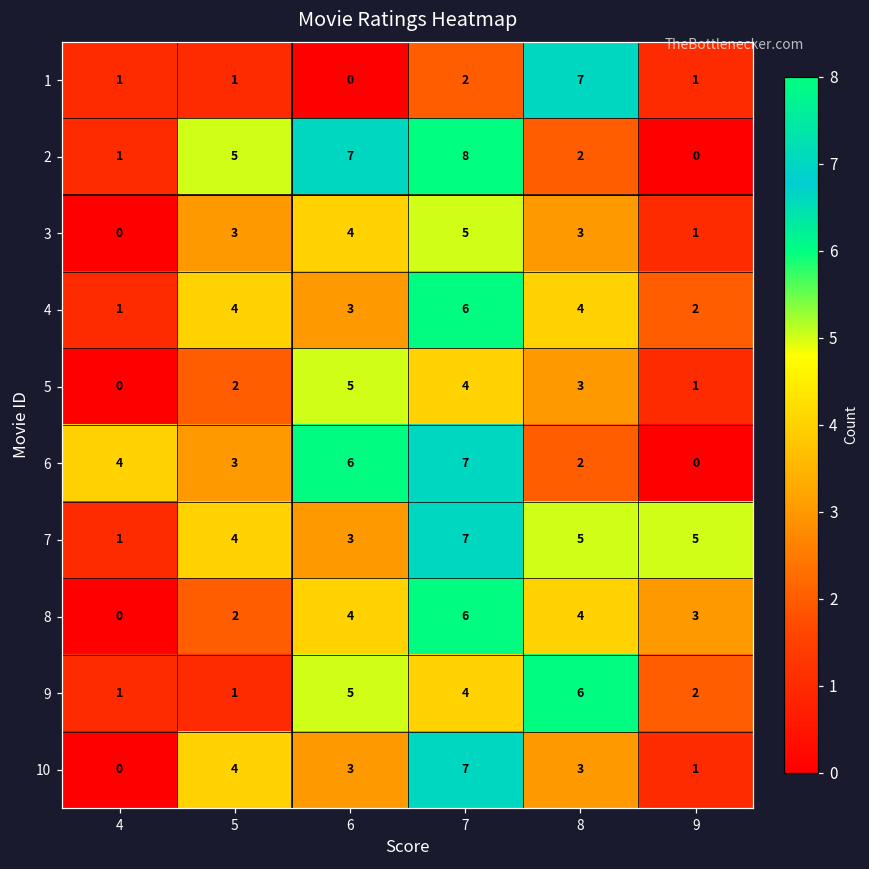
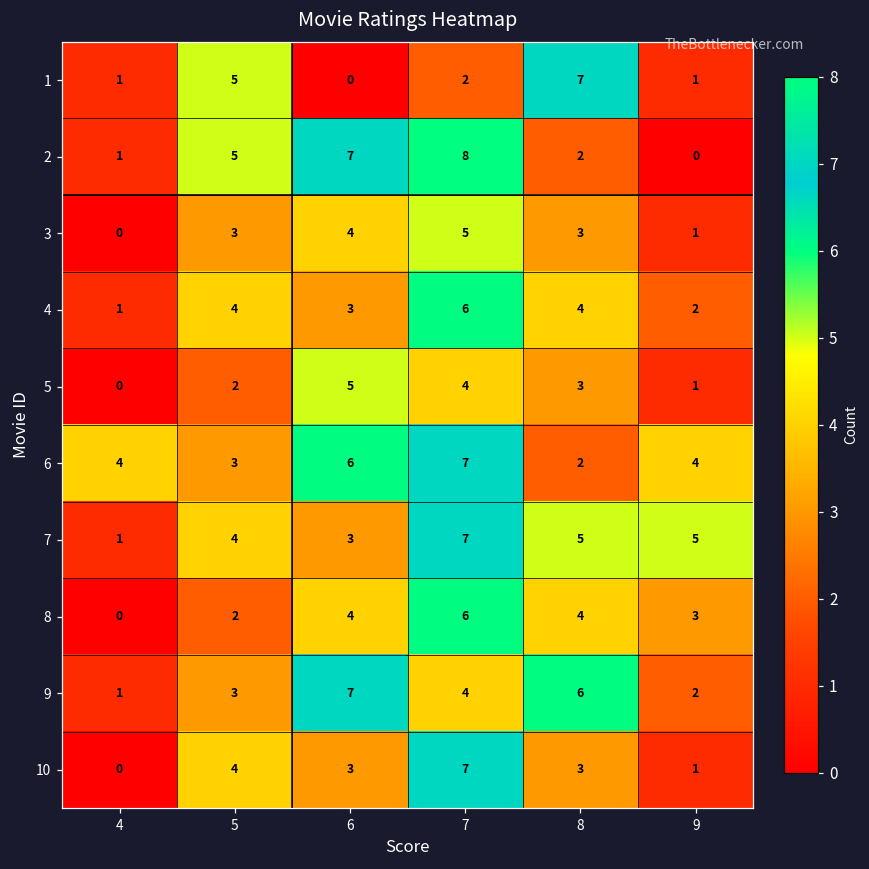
  {
    "1": {
      "4": 1,
-     "5": 1,
+     "5": 5,
      "6": 0,
      "7": 2,
      "8": 7,
      "9": 1
    },
    "2": {
      "4": 1,
      "5": 5,
      "6": 7,
      "7": 8,
      "8": 2,
      "9": 0
    },
    "3": {
      "4": 0,
      "5": 3,
      "6": 4,
      "7": 5,
      "8": 3,
      "9": 1
    },
    "4": {
      "4": 1,
      "5": 4,
      "6": 3,
      "7": 6,
      "8": 4,
      "9": 2
    },
    "5": {
      "4": 0,
      "5": 2,
      "6": 5,
      "7": 4,
      "8": 3,
      "9": 1
    },
    "6": {
      "4": 4,
      "5": 3,
      "6": 6,
      "7": 7,
      "8": 2,
-     "9": 0
+     "9": 4
    },
    "7": {
      "4": 1,
      "5": 4,
      "6": 3,
      "7": 7,
      "8": 5,
      "9": 5
    },
    "8": {
      "4": 0,
      "5": 2,
      "6": 4,
      "7": 6,
      "8": 4,
      "9": 3
    },
    "9": {
      "4": 1,
-     "5": 1,
-     "6": 5,
+     "5": 3,
+     "6": 7,
      "7": 4,
      "8": 6,
      "9": 2
    },
    "10": {
      "4": 0,
      "5": 4,
      "6": 3,
      "7": 7,
      "8": 3,
      "9": 1
    }
  }
